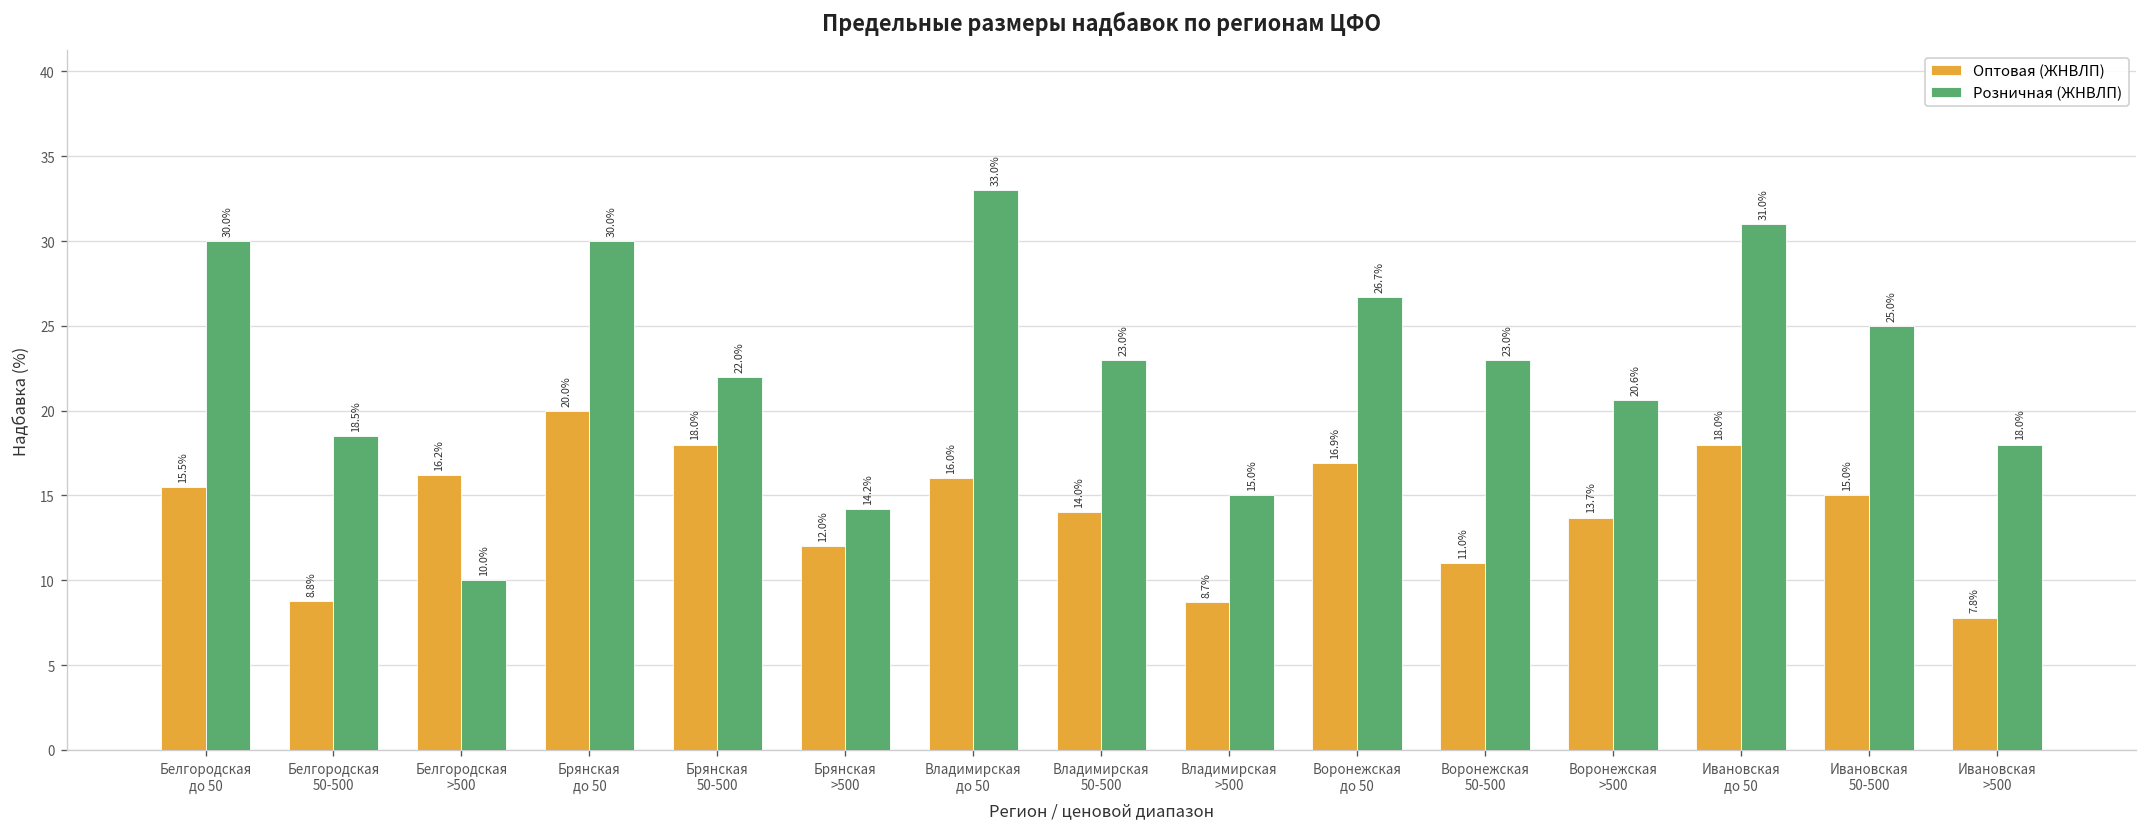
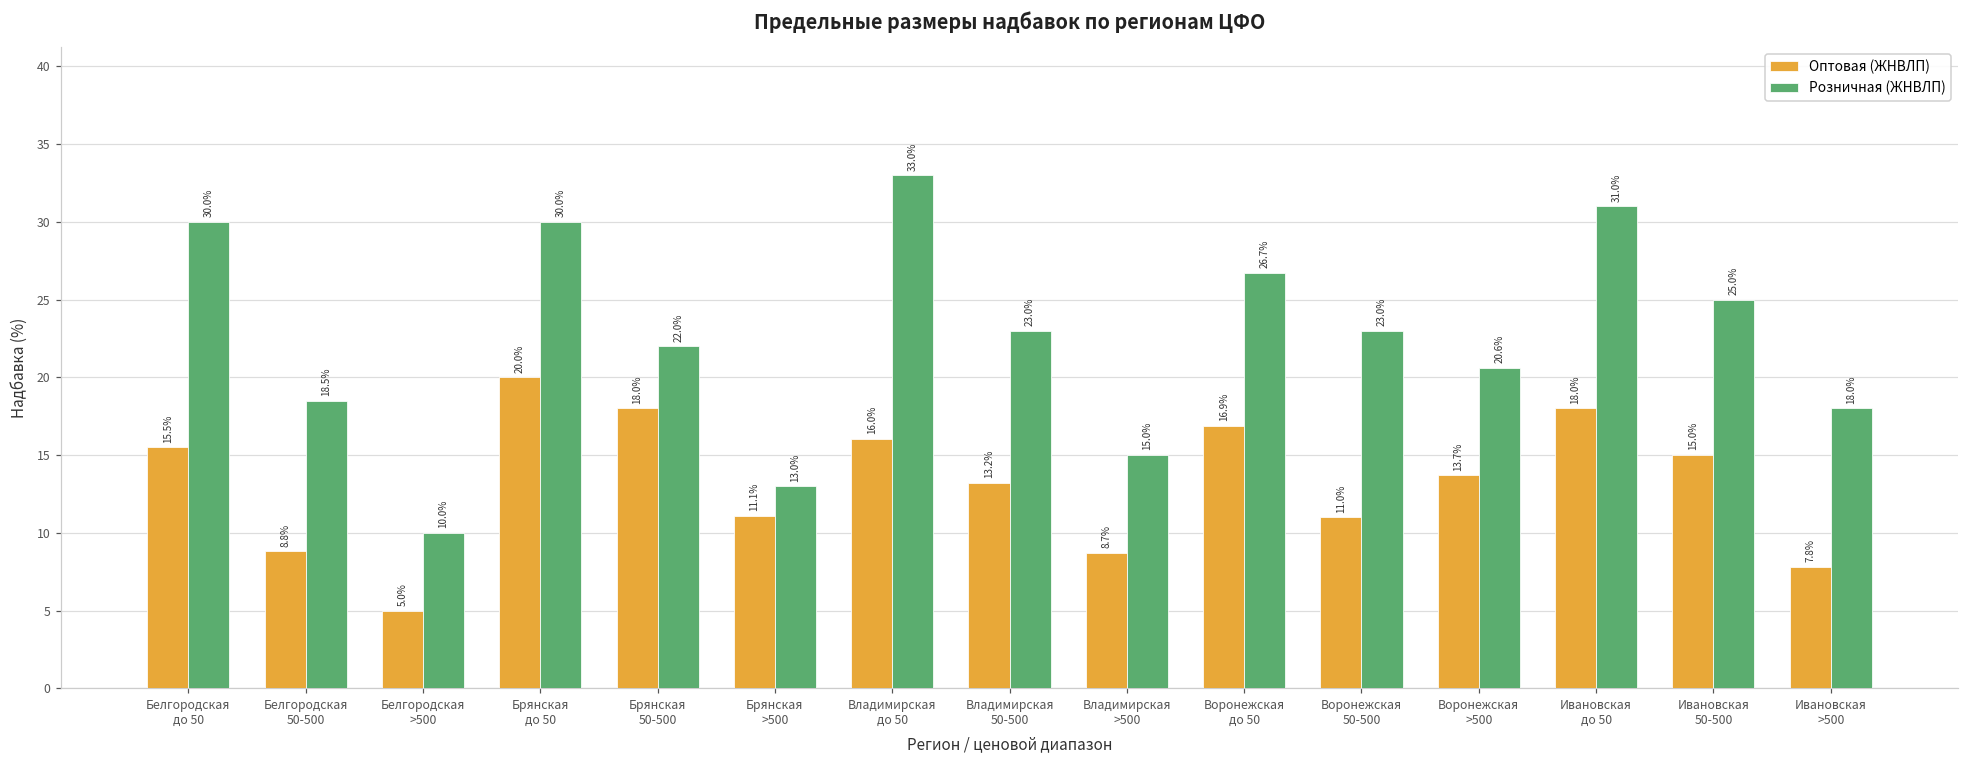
  {
    "Оптовая (ЖНВЛП)": {
      "Белгородская до 50": "15.5%",
      "Белгородская 50-500": "8.8%",
-     "Белгородская >500": "16.2%",
+     "Белгородская >500": "5.0%",
      "Брянская до 50": "20.0%",
      "Брянская 50-500": "18.0%",
-     "Брянская >500": "12.0%",
+     "Брянская >500": "11.1%",
      "Владимирская до 50": "16.0%",
-     "Владимирская 50-500": "14.0%",
+     "Владимирская 50-500": "13.2%",
      "Владимирская >500": "8.7%",
      "Воронежская до 50": "16.9%",
      "Воронежская 50-500": "11.0%",
      "Воронежская >500": "13.7%",
      "Ивановская до 50": "18.0%",
      "Ивановская 50-500": "15.0%",
      "Ивановская >500": "7.8%"
    },
    "Розничная (ЖНВЛП)": {
      "Белгородская до 50": "30.0%",
      "Белгородская 50-500": "18.5%",
      "Белгородская >500": "10.0%",
      "Брянская до 50": "30.0%",
      "Брянская 50-500": "22.0%",
-     "Брянская >500": "14.2%",
+     "Брянская >500": "13.0%",
      "Владимирская до 50": "33.0%",
      "Владимирская 50-500": "23.0%",
      "Владимирская >500": "15.0%",
      "Воронежская до 50": "26.7%",
      "Воронежская 50-500": "23.0%",
      "Воронежская >500": "20.6%",
      "Ивановская до 50": "31.0%",
      "Ивановская 50-500": "25.0%",
      "Ивановская >500": "18.0%"
    }
  }
